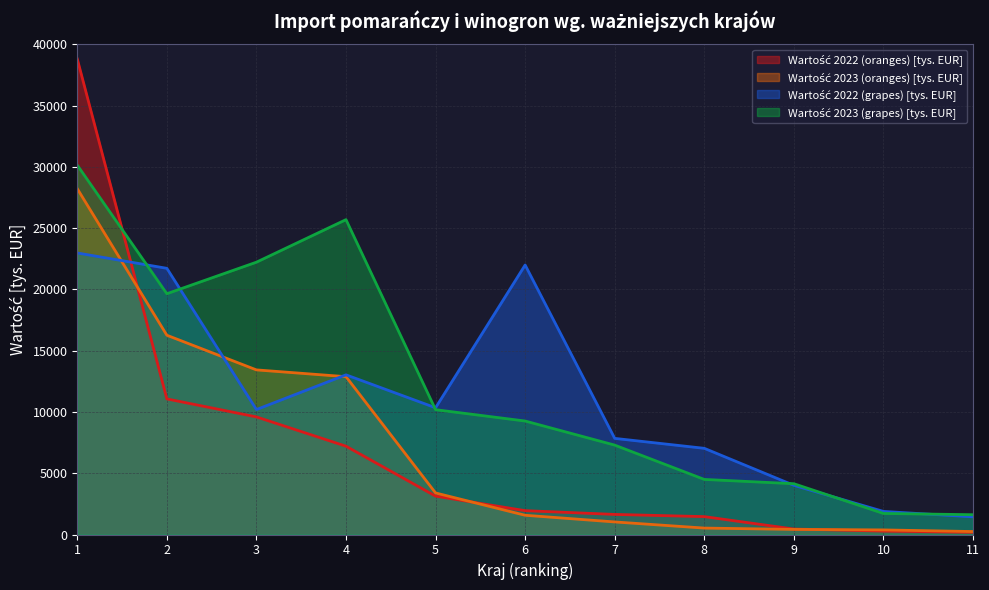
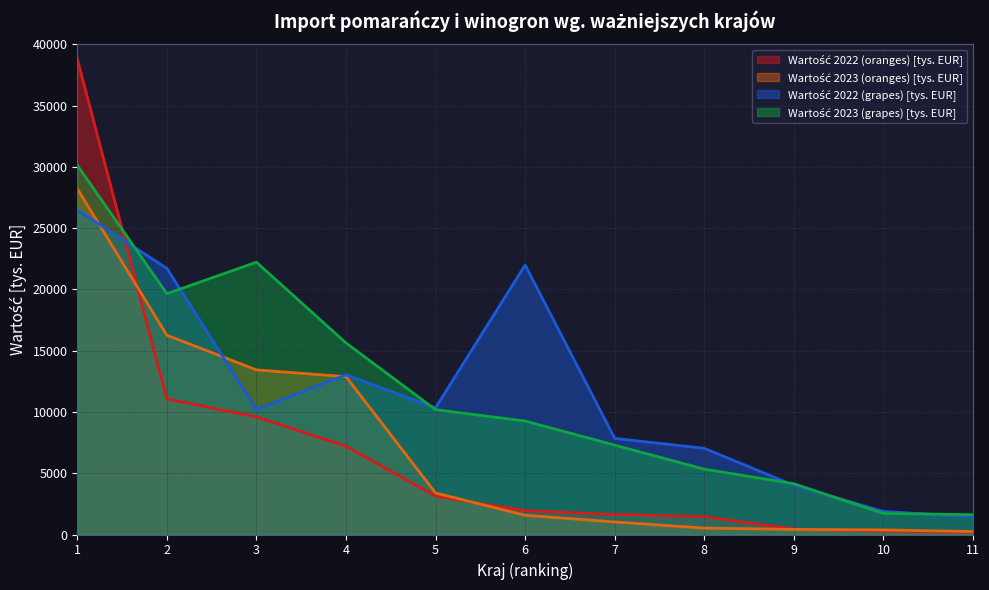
  {
    "Wartość 2022 (grapes) [tys. EUR]": {
-     "1": 23000,
+     "1": 26500,
      "2": 21700,
      "3": 10200,
      "6": 22000,
      "7": 7800,
      "8": 7000
    },
    "Wartość 2023 (grapes) [tys. EUR]": {
      "1": 30100,
      "2": 19700,
      "3": 22200,
-     "4": 25700,
+     "4": 15600,
      "6": 9300,
      "7": 7300,
-     "8": 4500
+     "8": 5300
    }
  }
